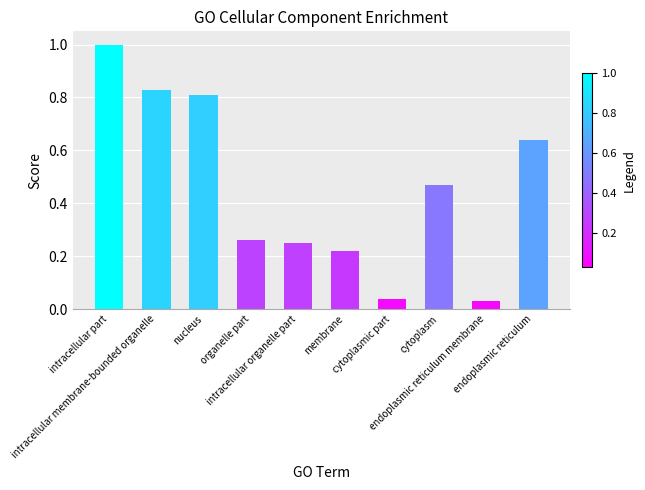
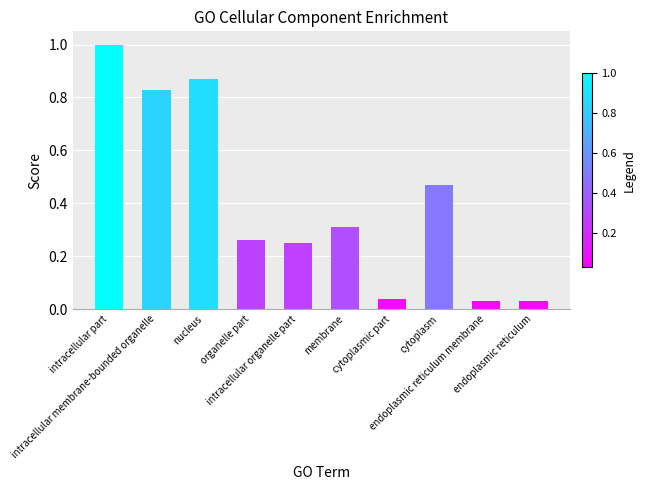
  {
    "intracellular part": 1.00,
    "intracellular membrane-bounded organelle": 0.83,
-   "nucleus": 0.81,
+   "nucleus": 0.87,
    "organelle part": 0.26,
    "intracellular organelle part": 0.25,
-   "membrane": 0.22,
+   "membrane": 0.31,
    "cytoplasmic part": 0.04,
    "cytoplasm": 0.47,
    "endoplasmic reticulum membrane": 0.03,
-   "endoplasmic reticulum": 0.64
+   "endoplasmic reticulum": 0.03
  }
